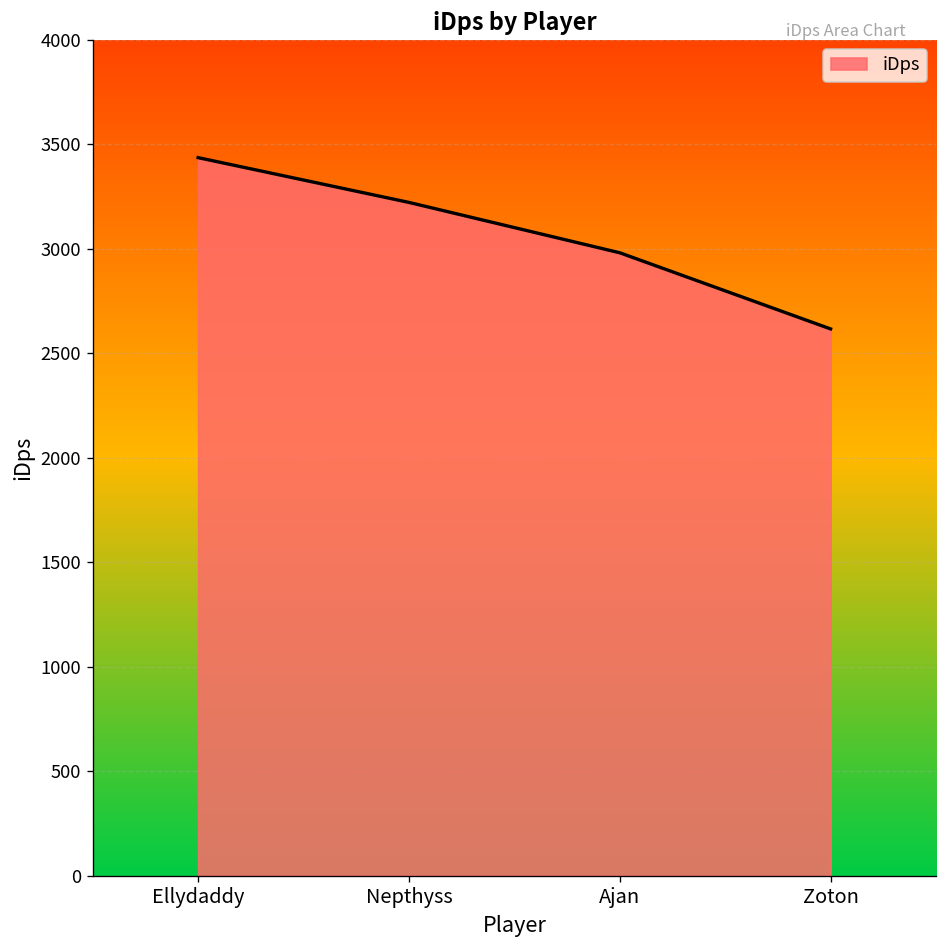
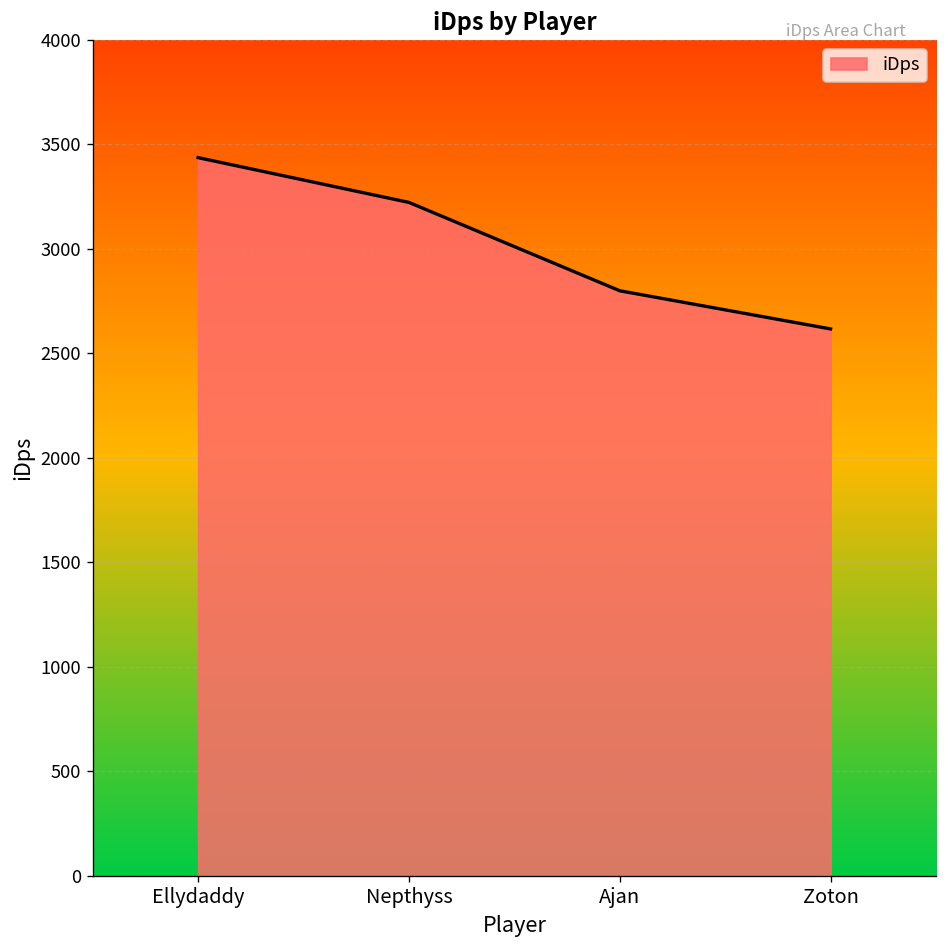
  {
    "Ellydaddy": 3440,
    "Nepthyss": 3220,
-   "Ajan": 2980,
+   "Ajan": 2800,
    "Zoton": 2620
  }
